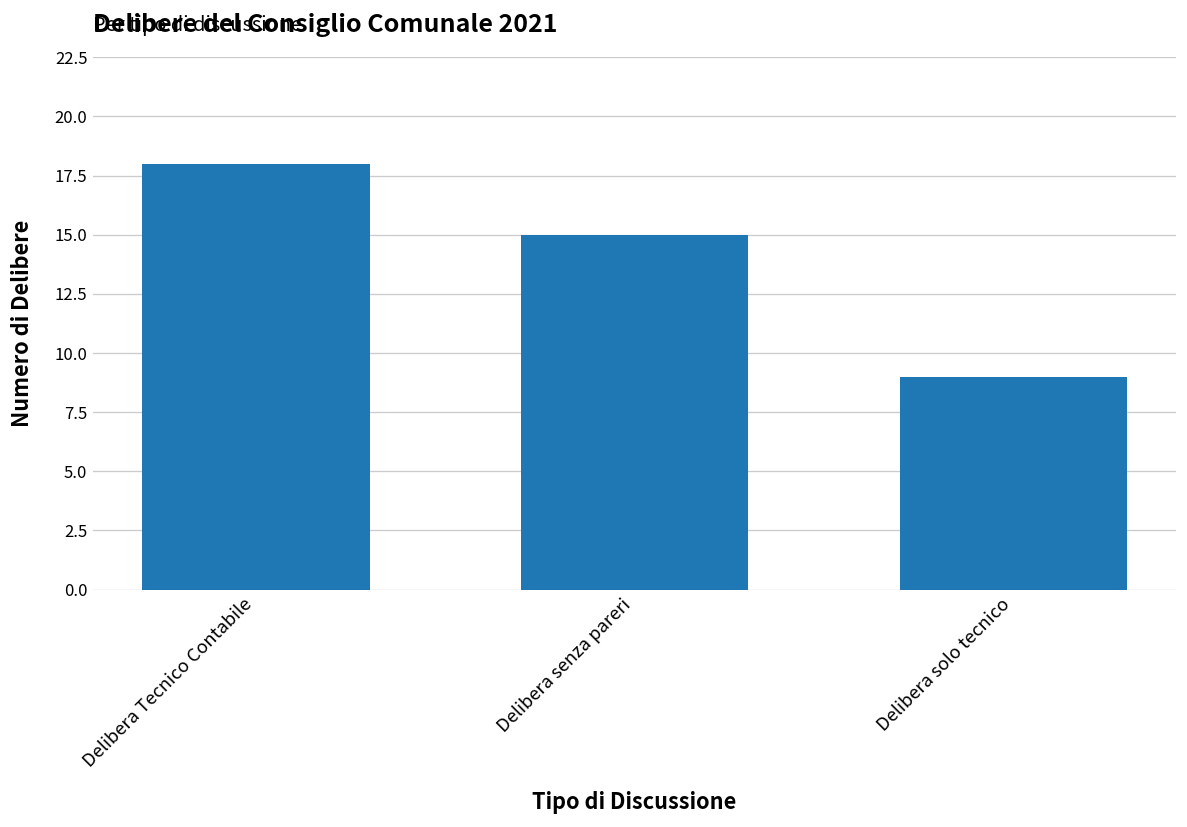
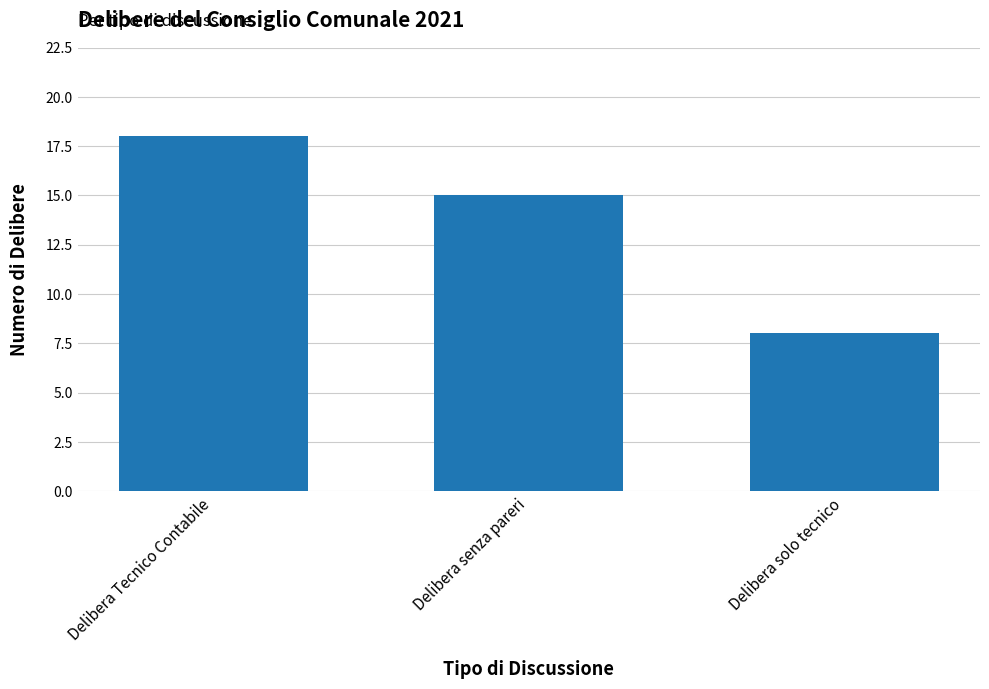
  {
    "Delibera Tecnico Contabile": 18,
    "Delibera senza pareri": 15,
-   "Delibera solo tecnico": 9
+   "Delibera solo tecnico": 8
  }
